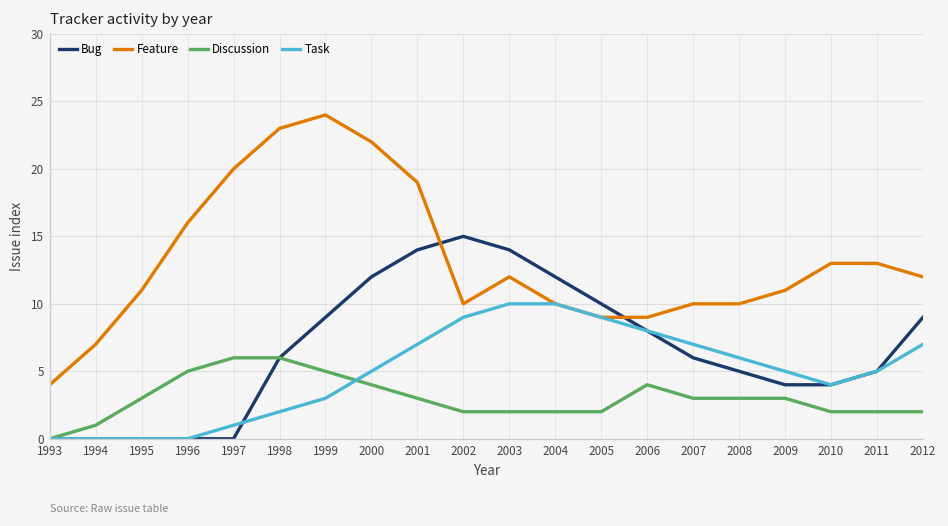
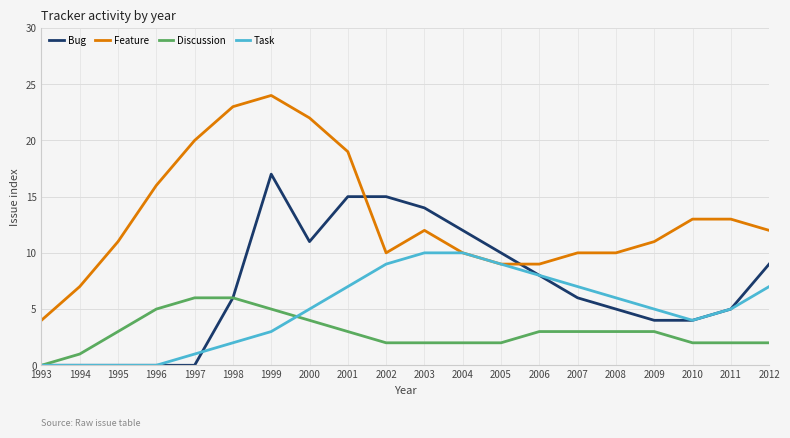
  {
    "Bug": {
      "1997": 0,
-     "1999": 9,
-     "2000": 12,
-     "2001": 14,
+     "1999": 17,
+     "2000": 11,
+     "2001": 15,
      "2002": 15,
      "2003": 14,
      "2004": 12,
      "2005": 10,
      "2007": 6,
      "2008": 5,
      "2009": 4,
      "2012": 9
    },
    "Feature": {
      "1993": 4,
      "1994": 7,
      "1995": 11,
      "1996": 16,
      "1997": 20,
      "1998": 23,
      "1999": 24,
      "2000": 22,
      "2001": 19,
      "2002": 10,
      "2003": 12,
      "2006": 9,
      "2007": 10,
      "2008": 10,
      "2009": 11,
      "2010": 13,
      "2011": 13,
      "2012": 12
    },
    "Discussion": {
      "1994": 1,
      "1995": 3,
      "1996": 5,
      "1997": 6,
      "1999": 5,
      "2000": 4,
      "2001": 3,
      "2002": 2,
      "2003": 2,
      "2004": 2,
      "2005": 2,
-     "2006": 4,
+     "2006": 3,
      "2007": 3,
      "2008": 3,
      "2009": 3,
      "2010": 2,
      "2011": 2,
      "2012": 2
    },
    "Task": {
      "1997": 1,
      "1998": 2,
      "1999": 3,
      "2000": 5,
      "2001": 7,
      "2002": 9,
      "2003": 10,
      "2007": 7,
      "2008": 6,
      "2009": 5,
      "2012": 7
    }
  }
